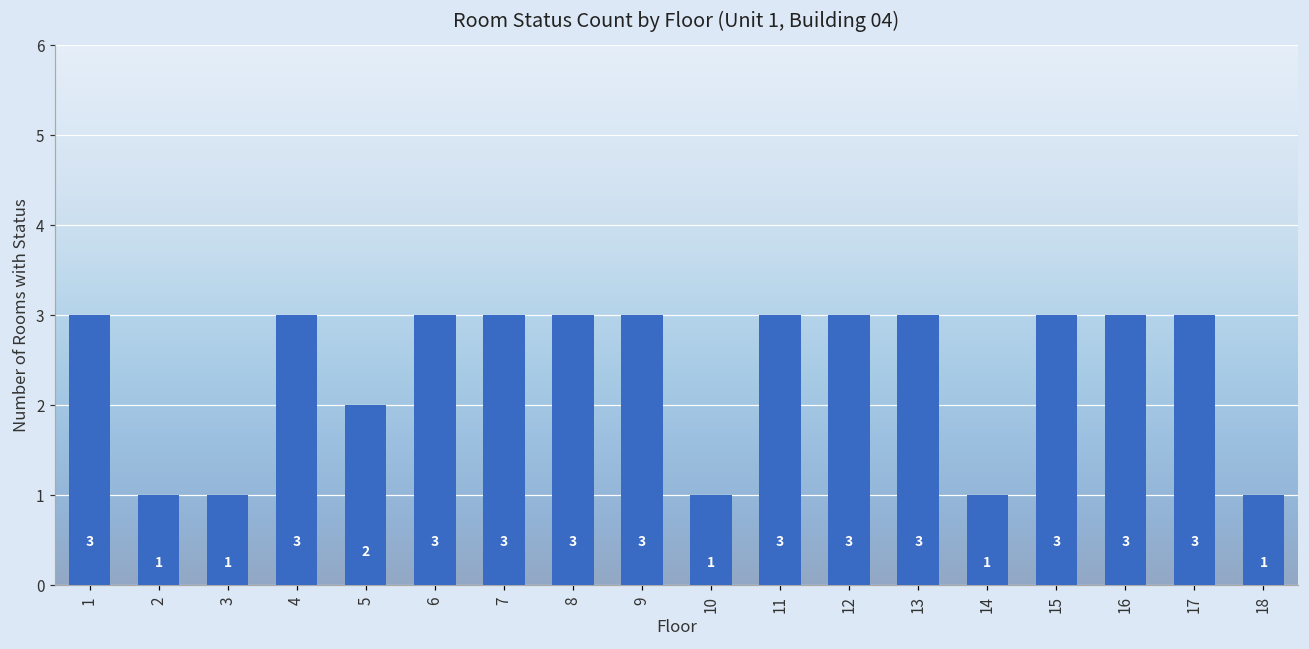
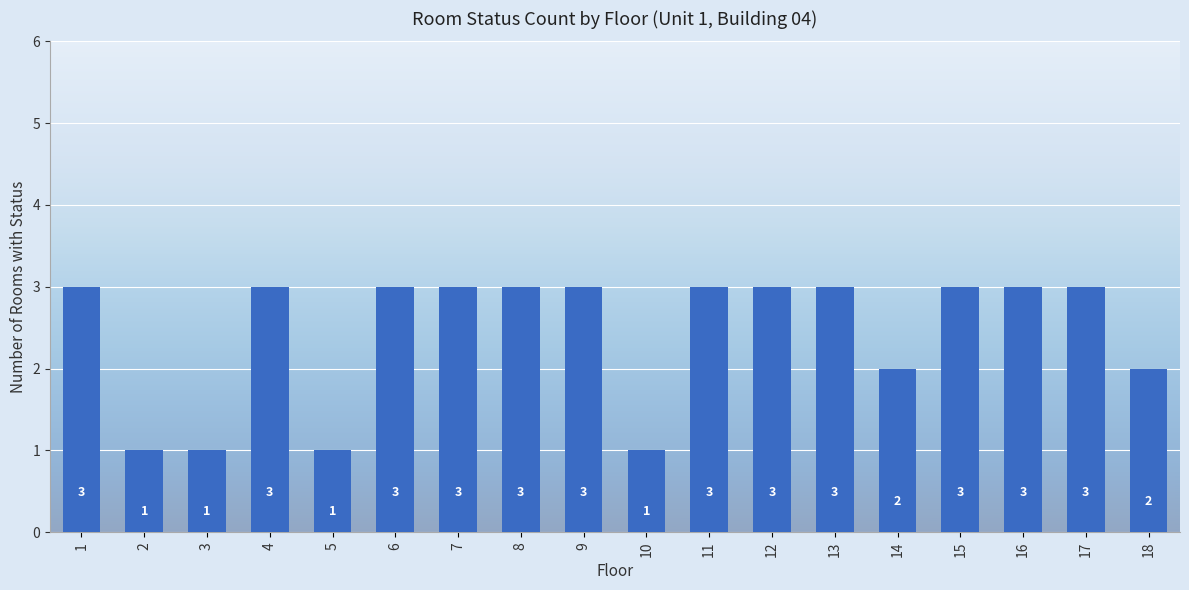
  {
    "1": 3,
    "2": 1,
    "3": 1,
    "4": 3,
-   "5": 2,
+   "5": 1,
    "6": 3,
    "7": 3,
    "8": 3,
    "9": 3,
    "10": 1,
    "11": 3,
    "12": 3,
    "13": 3,
-   "14": 1,
+   "14": 2,
    "15": 3,
    "16": 3,
    "17": 3,
-   "18": 1
+   "18": 2
  }
